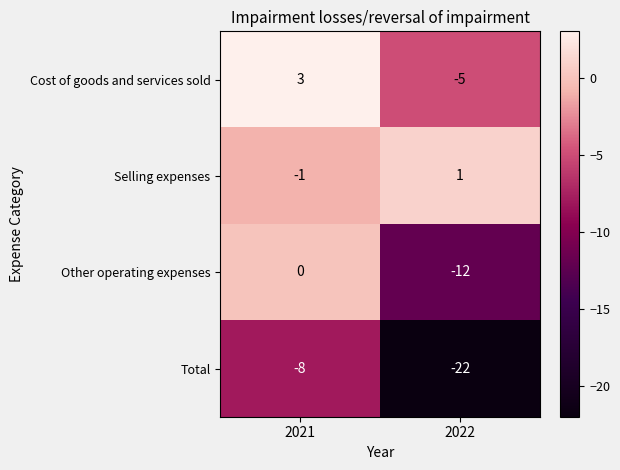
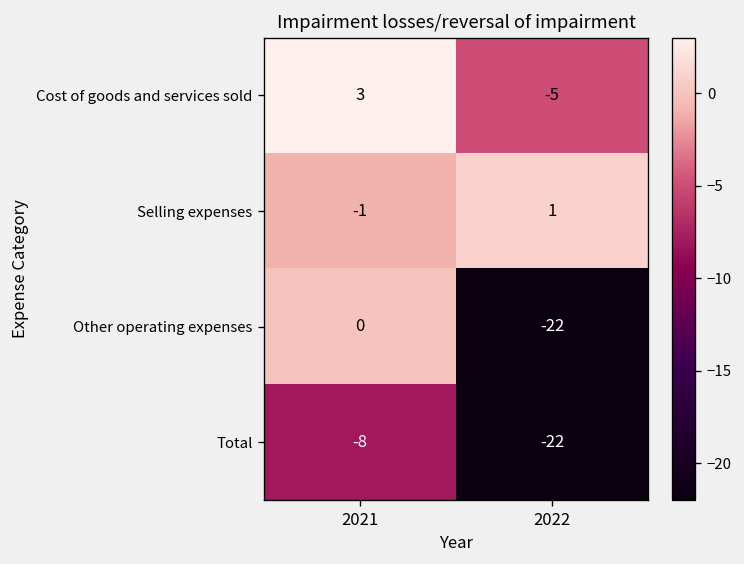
  {
    "Cost of goods and services sold": {
      "2021": 3,
      "2022": -5
    },
    "Selling expenses": {
      "2021": -1,
      "2022": 1
    },
    "Other operating expenses": {
      "2021": 0,
-     "2022": -12
+     "2022": -22
    },
    "Total": {
      "2021": -8,
      "2022": -22
    }
  }
